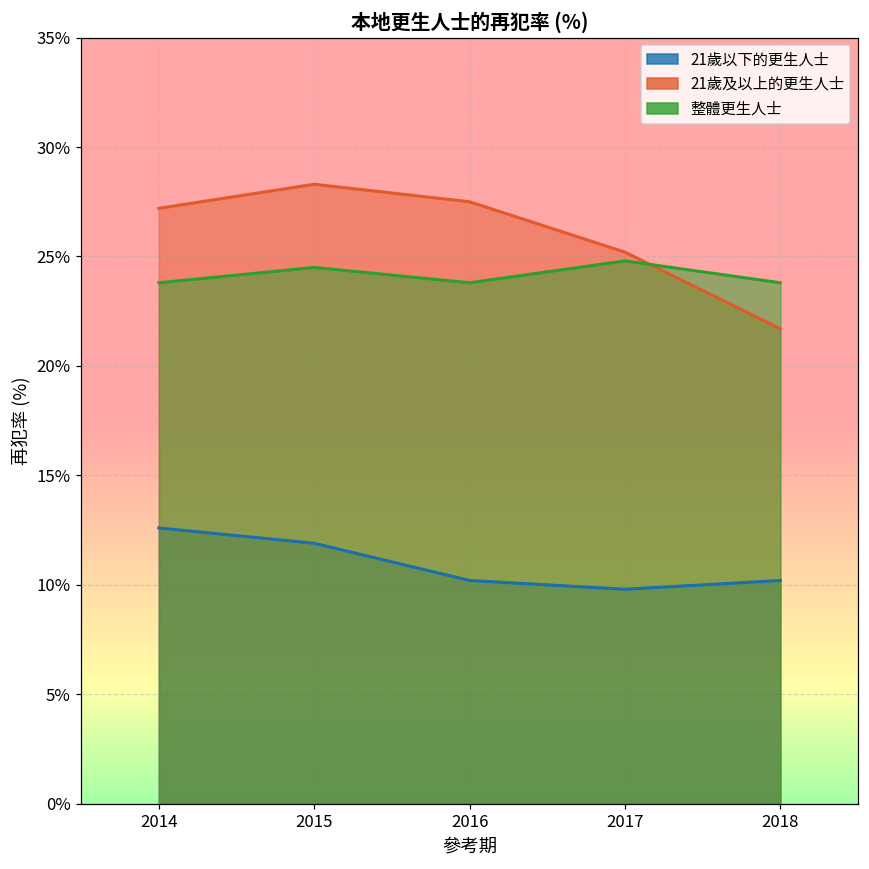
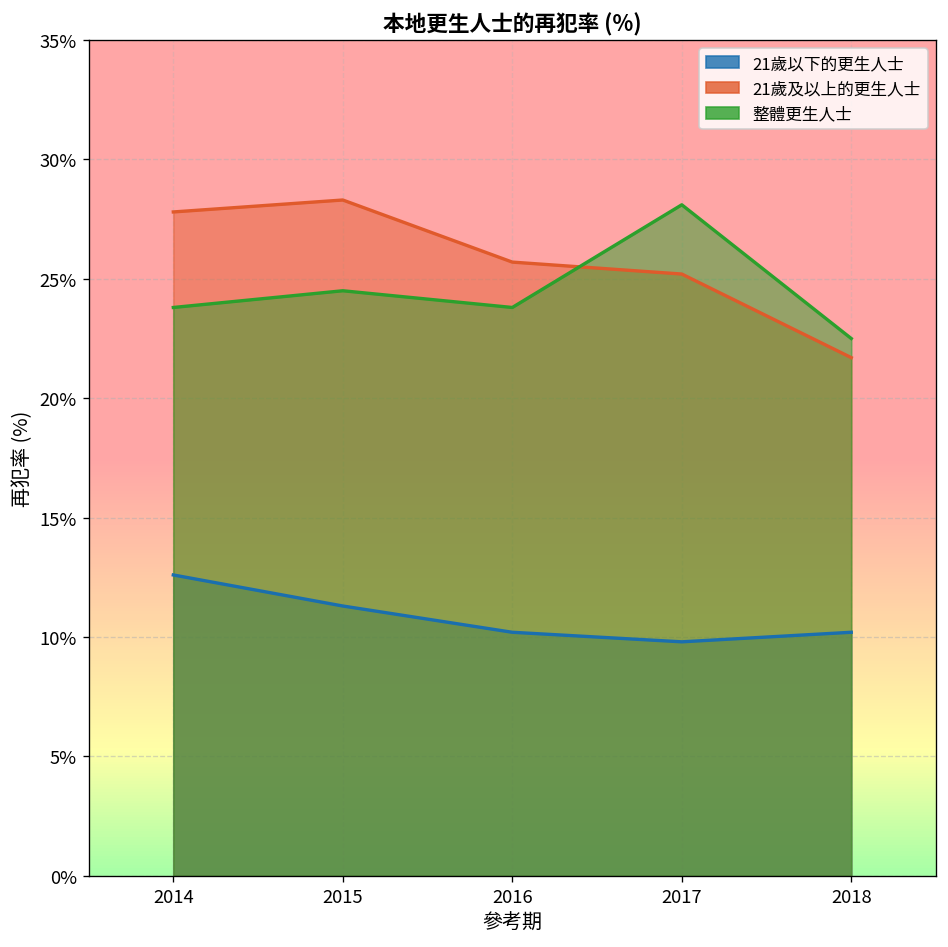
  {
    "21歲以下的更生人士": {
      "2014": "12.6%",
-     "2015": "11.9%",
+     "2015": "11.3%",
      "2016": "10.2%",
      "2017": "9.8%",
      "2018": "10.2%"
    },
    "21歲及以上的更生人士": {
-     "2014": "27.2%",
+     "2014": "27.8%",
      "2015": "28.3%",
-     "2016": "27.5%",
+     "2016": "25.7%",
      "2017": "25.2%",
      "2018": "21.7%"
    },
    "整體更生人士": {
      "2014": "23.8%",
      "2015": "24.5%",
      "2016": "23.8%",
-     "2017": "24.8%",
-     "2018": "23.8%"
+     "2017": "28.1%",
+     "2018": "22.5%"
    }
  }
